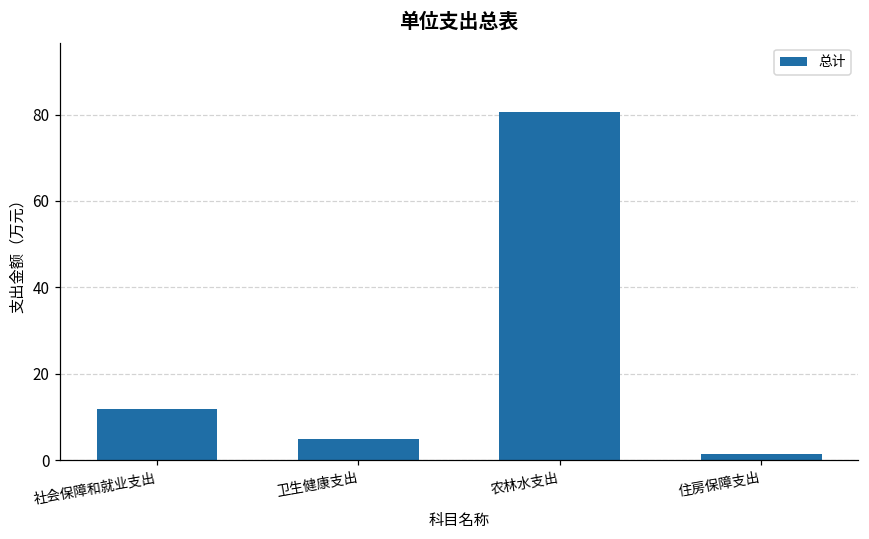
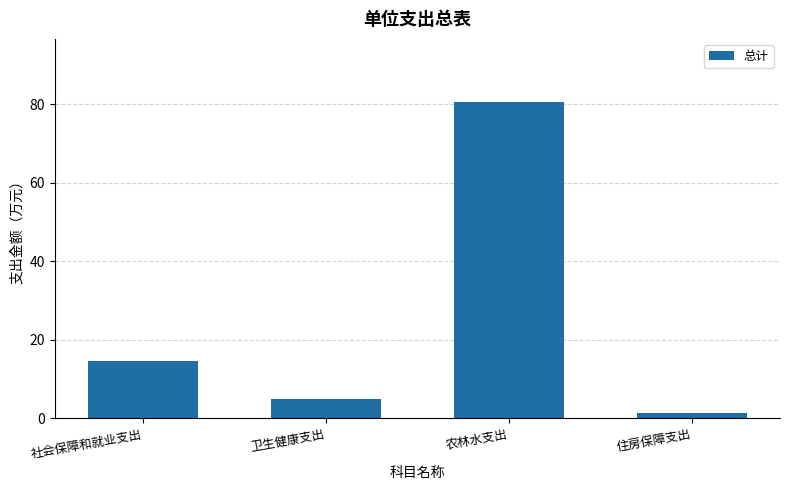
  {
-   "社会保障和就业支出": 12,
+   "社会保障和就业支出": 15,
    "卫生健康支出": 5,
    "农林水支出": 81,
    "住房保障支出": 1
  }
